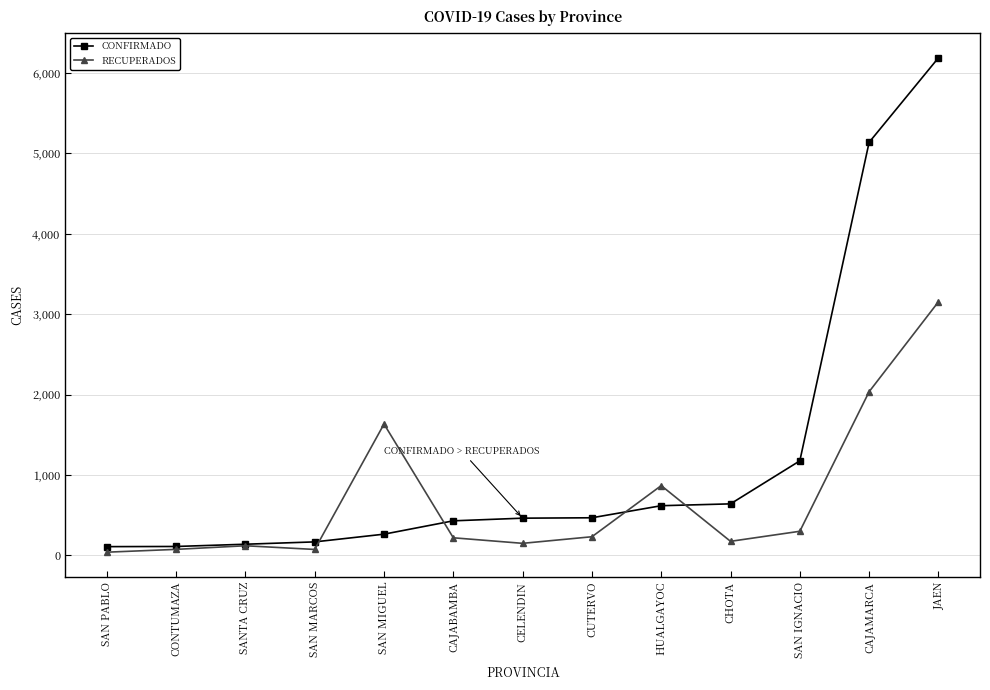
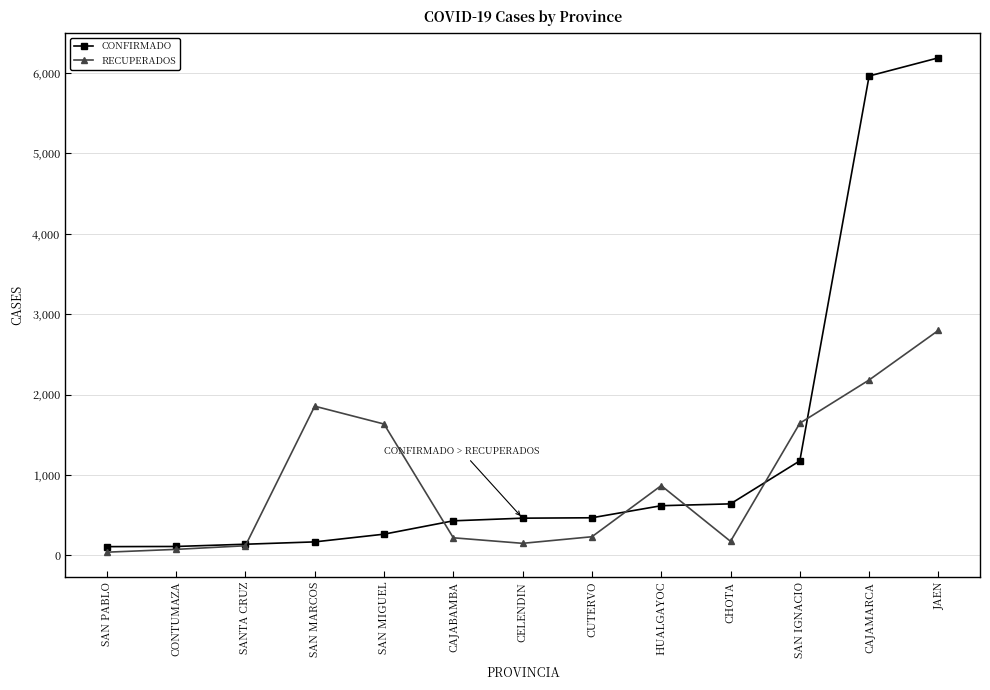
  {
    "CONFIRMADO": {
      "SAN PABLO": "100",
      "CONTUMAZA": "100",
      "SAN MARCOS": "200",
      "SAN MIGUEL": "300",
      "CAJABAMBA": "400",
      "CELENDIN": "500",
      "CUTERVO": "500",
      "HUALGAYOC": "600",
      "CHOTA": "600",
      "SAN IGNACIO": "1,200",
-     "CAJAMARCA": "5,100",
+     "CAJAMARCA": "6,000",
      "JAEN": "6,200"
    },
    "RECUPERADOS": {
      "SAN PABLO": "0",
      "CONTUMAZA": "100",
-     "SAN MARCOS": "100",
+     "SAN MARCOS": "1,900",
      "SAN MIGUEL": "1,600",
      "CAJABAMBA": "200",
      "CELENDIN": "200",
      "CUTERVO": "200",
      "HUALGAYOC": "900",
      "CHOTA": "200",
-     "SAN IGNACIO": "300",
-     "CAJAMARCA": "2,000",
-     "JAEN": "3,200"
+     "SAN IGNACIO": "1,600",
+     "CAJAMARCA": "2,200",
+     "JAEN": "2,800"
    }
  }
